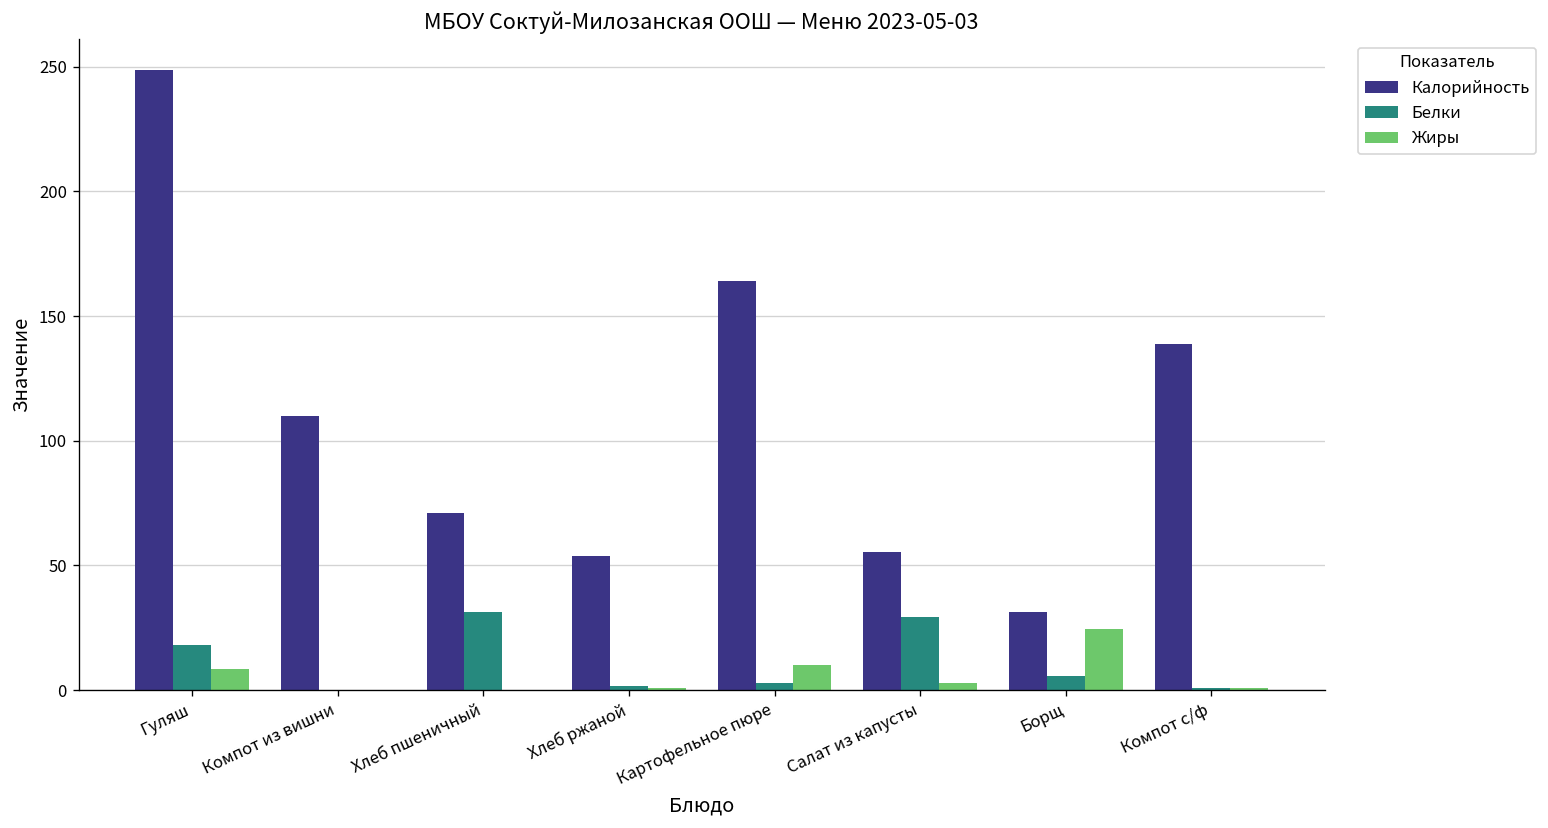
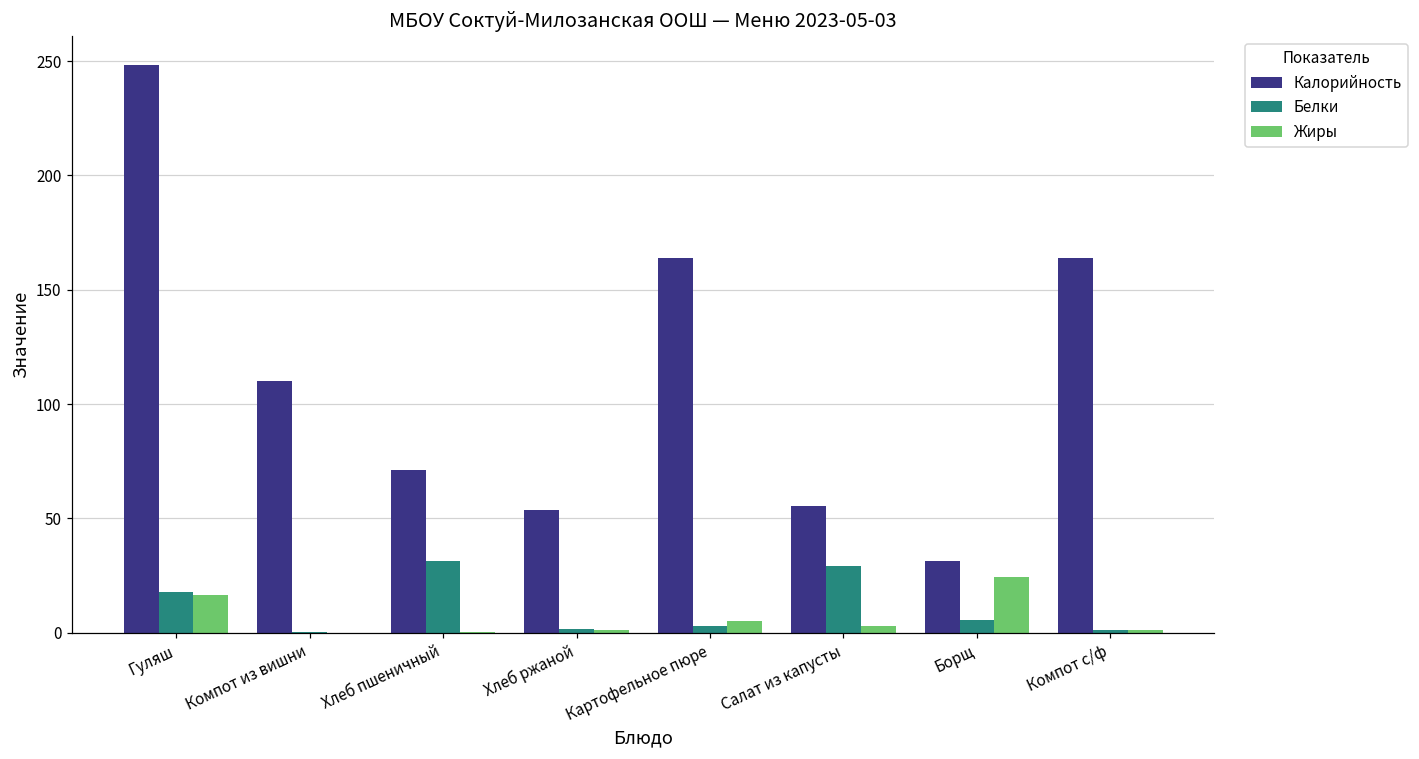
  {
    "Калорийность": {
      "Гуляш": 249,
      "Компот из вишни": 110,
      "Хлеб пшеничный": 71,
      "Хлеб ржаной": 54,
      "Картофельное пюре": 164,
      "Салат из капусты": 55,
      "Борщ": 31,
-     "Компот с/ф": 139
+     "Компот с/ф": 164
    },
    "Белки": {
      "Гуляш": 18,
      "Хлеб пшеничный": 32,
      "Хлеб ржаной": 2,
      "Картофельное пюре": 3,
      "Салат из капусты": 29,
      "Борщ": 6
    },
    "Жиры": {
-     "Гуляш": 9,
-     "Картофельное пюре": 10,
+     "Гуляш": 17,
+     "Картофельное пюре": 5,
      "Салат из капусты": 3,
      "Борщ": 25
    }
  }
